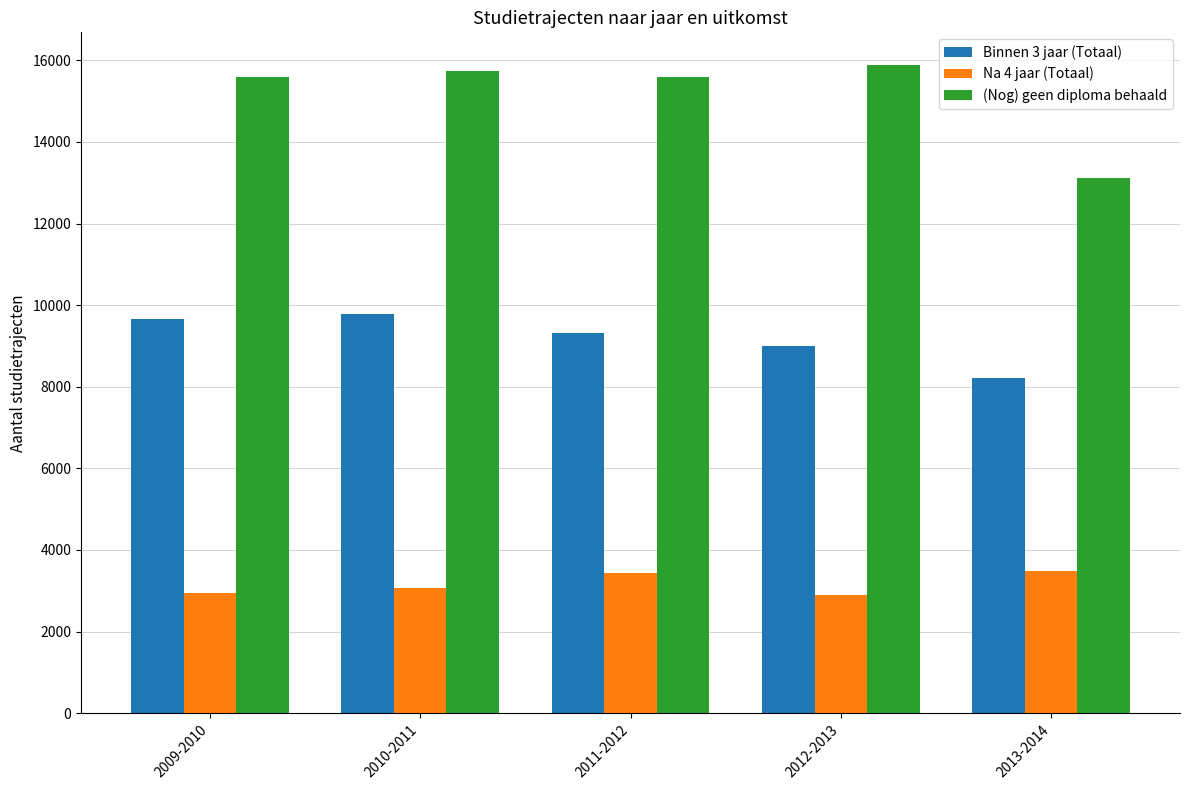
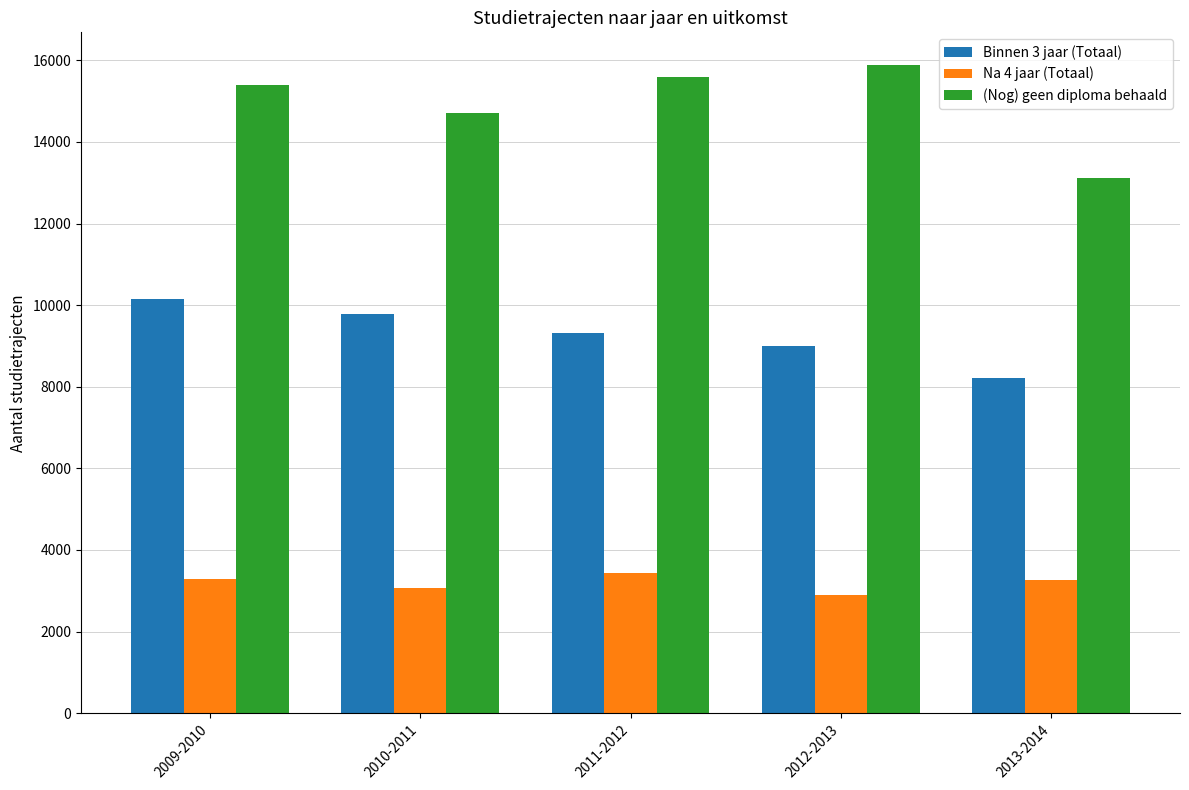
  {
    "Binnen 3 jaar (Totaal)": {
-     "2009-2010": 9700,
+     "2009-2010": 10100,
      "2010-2011": 9800,
      "2011-2012": 9300,
      "2012-2013": 9000,
      "2013-2014": 8200
    },
    "Na 4 jaar (Totaal)": {
-     "2009-2010": 3000,
+     "2009-2010": 3300,
      "2010-2011": 3100,
      "2011-2012": 3400,
      "2012-2013": 2900,
-     "2013-2014": 3500
+     "2013-2014": 3300
    },
    "(Nog) geen diploma behaald": {
-     "2009-2010": 15600,
-     "2010-2011": 15800,
+     "2009-2010": 15400,
+     "2010-2011": 14700,
      "2011-2012": 15600,
      "2012-2013": 15900,
      "2013-2014": 13100
    }
  }
